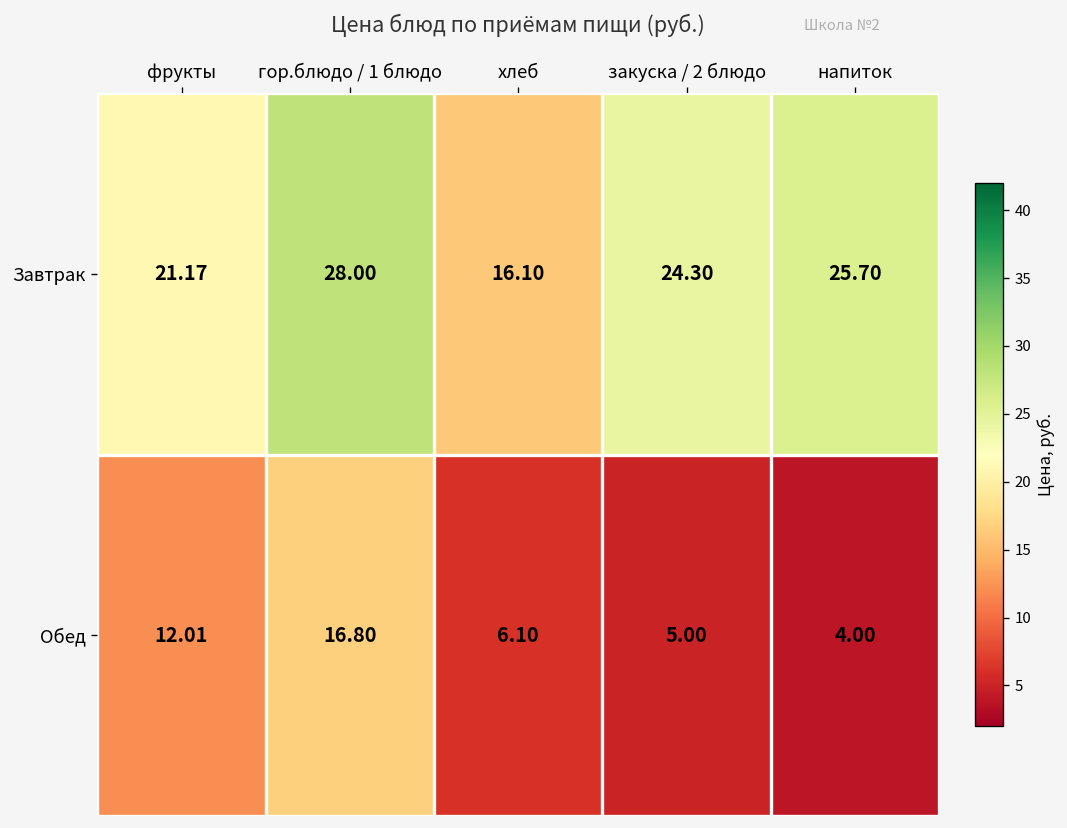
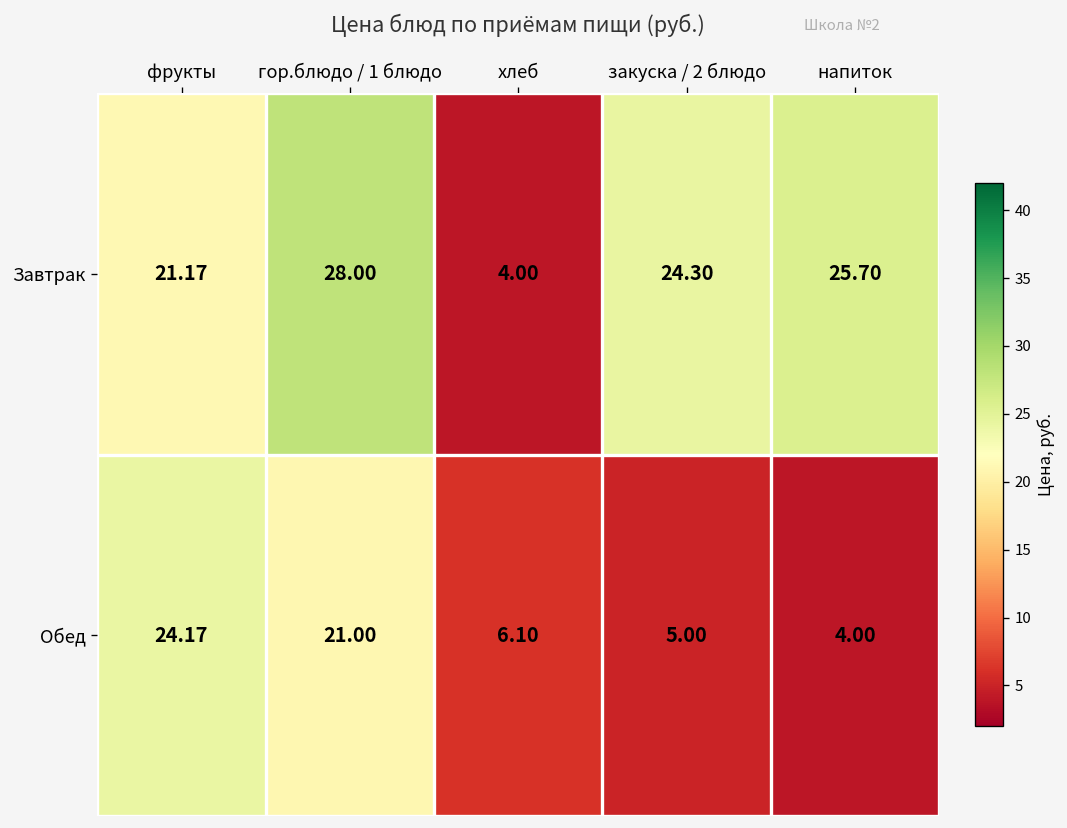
  {
    "Завтрак": {
      "фрукты": 21.17,
      "гор.блюдо / 1 блюдо": 28.00,
-     "хлеб": 16.10,
+     "хлеб": 4.00,
      "закуска / 2 блюдо": 24.30,
      "напиток": 25.70
    },
    "Обед": {
-     "фрукты": 12.01,
-     "гор.блюдо / 1 блюдо": 16.80,
+     "фрукты": 24.17,
+     "гор.блюдо / 1 блюдо": 21.00,
      "хлеб": 6.10,
      "закуска / 2 блюдо": 5.00,
      "напиток": 4.00
    }
  }
